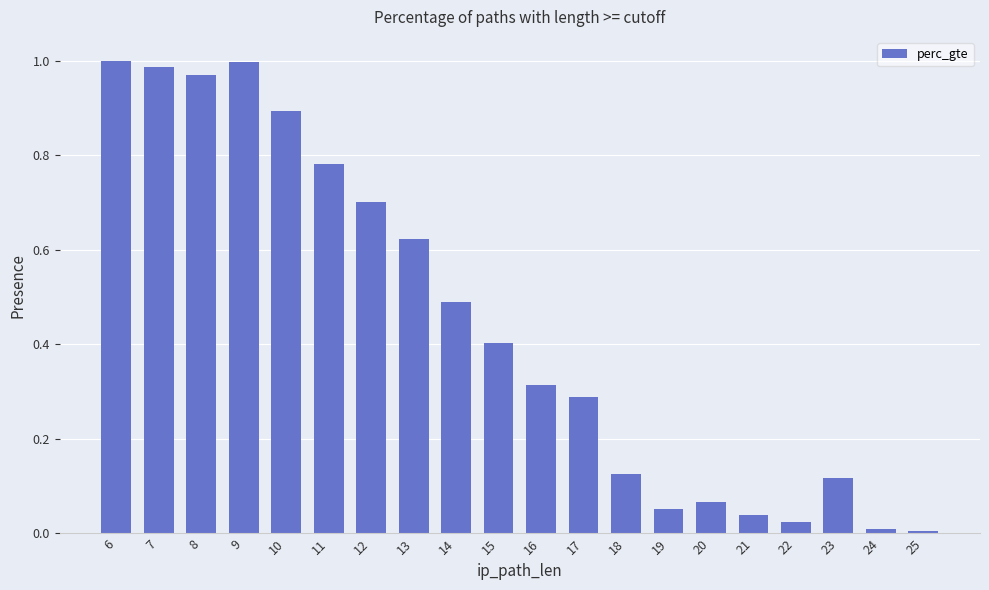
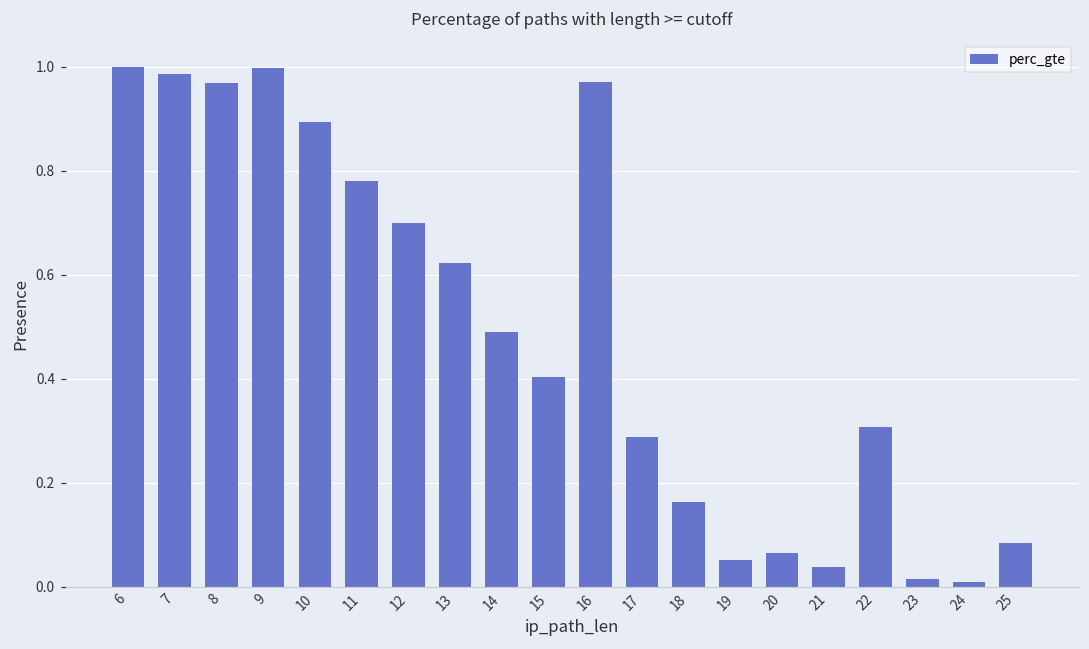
  {
    "6": 1.00,
    "7": 0.99,
    "8": 0.97,
    "9": 1.00,
    "10": 0.89,
    "11": 0.78,
    "12": 0.70,
    "13": 0.62,
    "14": 0.49,
    "15": 0.40,
-   "16": 0.31,
+   "16": 0.97,
    "17": 0.29,
-   "18": 0.13,
+   "18": 0.16,
    "19": 0.05,
    "20": 0.07,
    "21": 0.04,
-   "22": 0.02,
-   "23": 0.12,
+   "22": 0.31,
+   "23": 0.01,
    "24": 0.01,
-   "25": 0.01
+   "25": 0.08
  }
